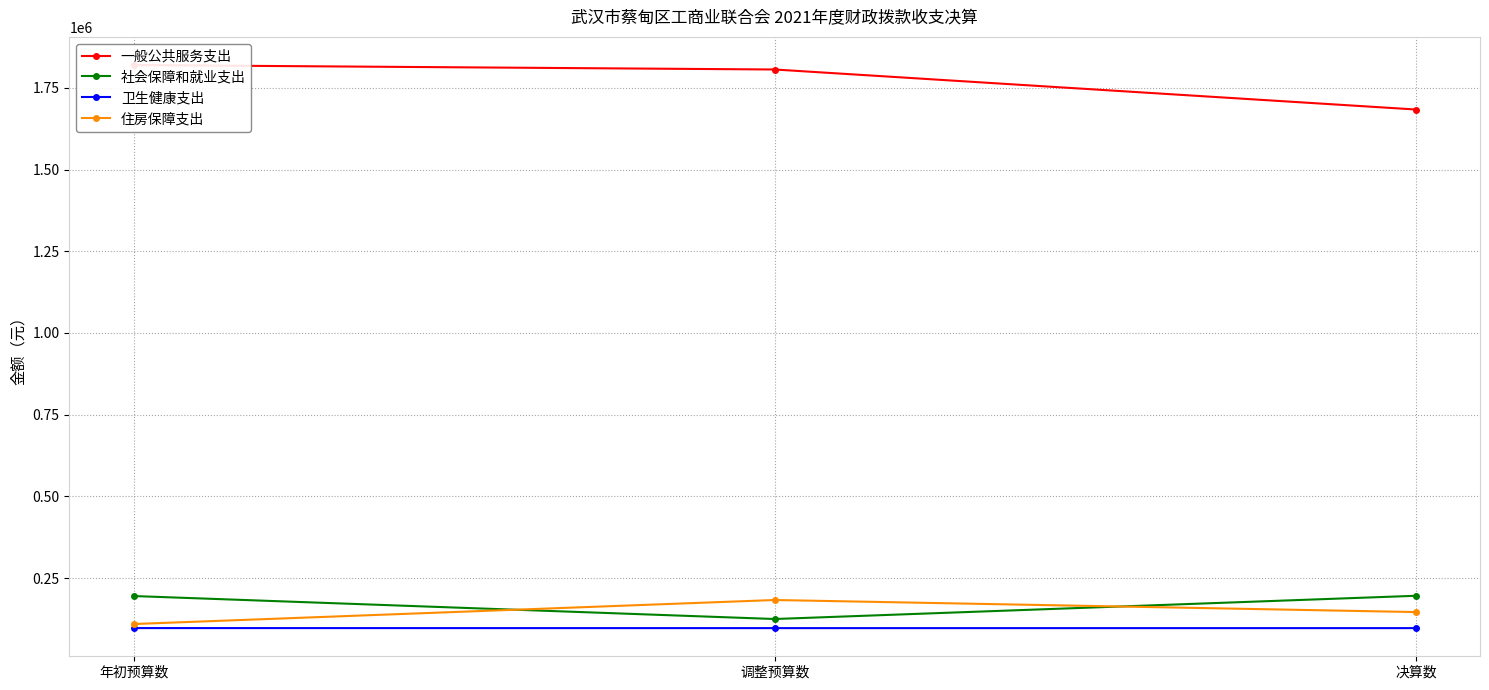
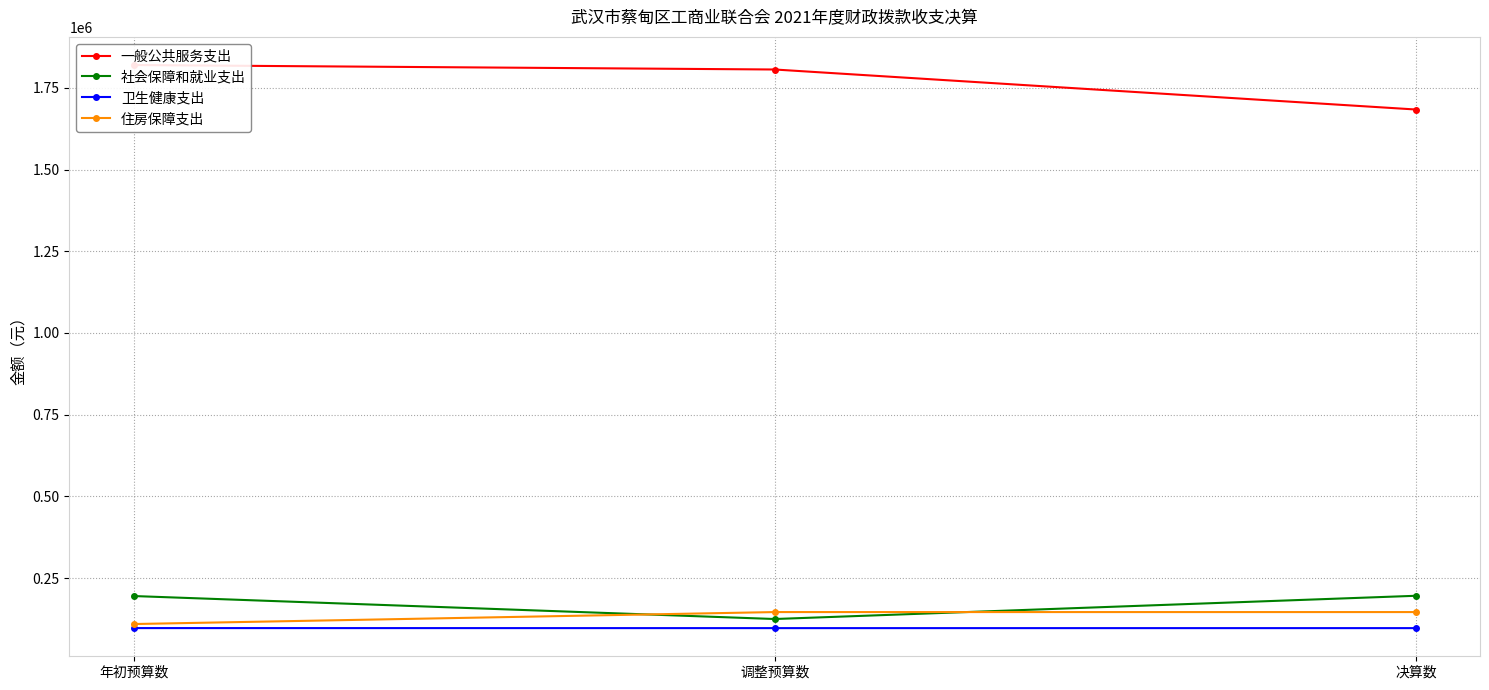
  {
    "一般公共服务支出": {
      "调整预算数": 1810000,
      "决算数": 1680000
    },
    "社会保障和就业支出": {
      "年初预算数": 190000,
      "调整预算数": 120000,
      "决算数": 200000
    },
    "卫生健康支出": {
      "年初预算数": 100000,
      "调整预算数": 100000,
      "决算数": 100000
    },
    "住房保障支出": {
      "年初预算数": 110000,
-     "调整预算数": 180000,
+     "调整预算数": 150000,
      "决算数": 150000
    }
  }
